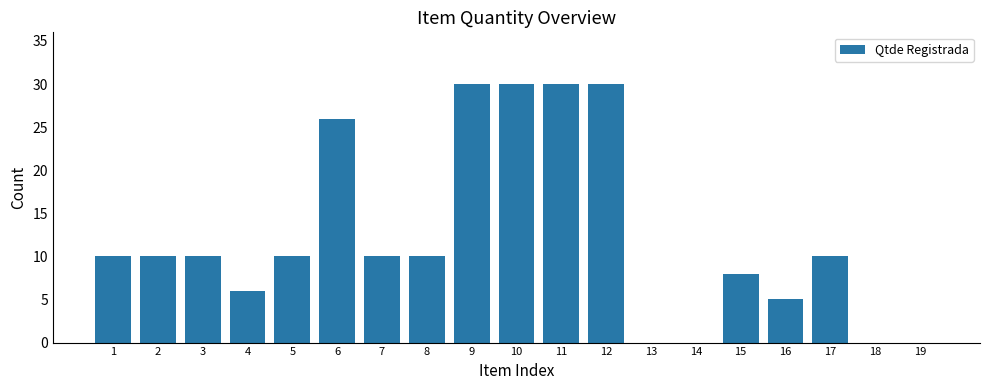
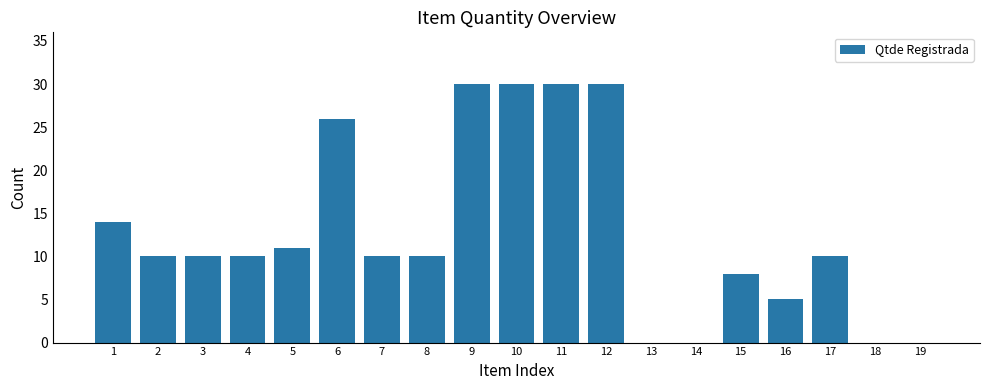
  {
-   "1": 10,
+   "1": 14,
    "2": 10,
    "3": 10,
-   "4": 6,
-   "5": 10,
+   "4": 10,
+   "5": 11,
    "6": 26,
    "7": 10,
    "8": 10,
    "9": 30,
    "10": 30,
    "11": 30,
    "12": 30,
    "13": 0,
    "14": 0,
    "15": 8,
    "16": 5,
    "17": 10,
    "18": 0,
    "19": 0
  }
